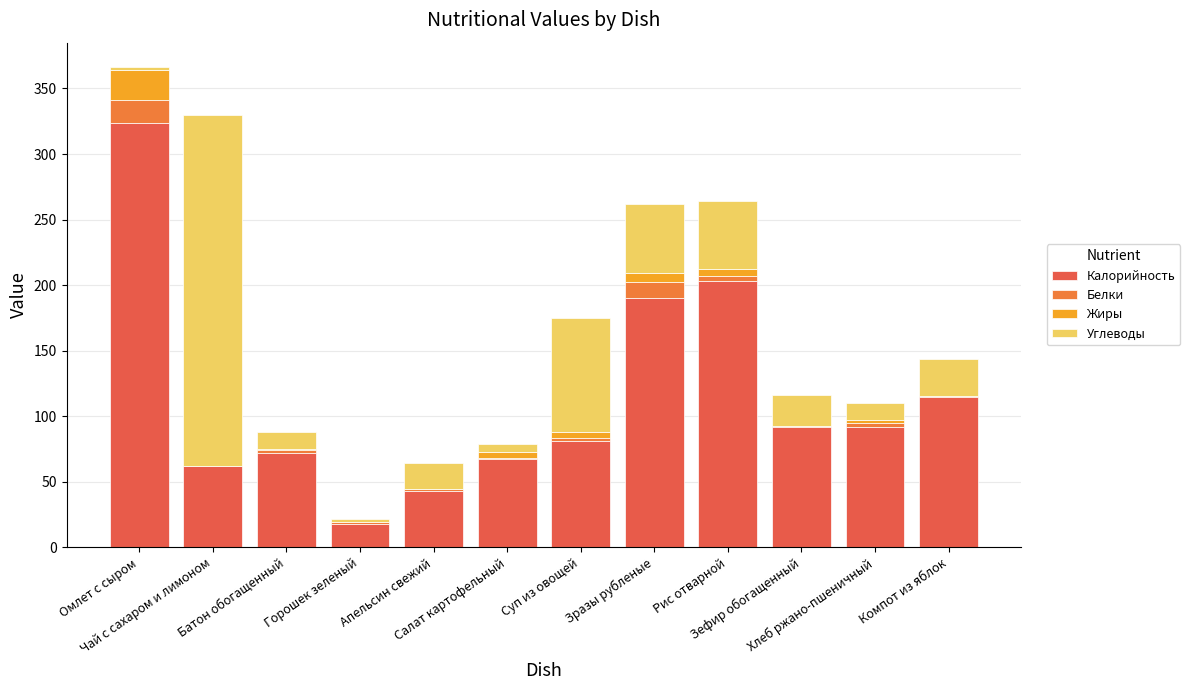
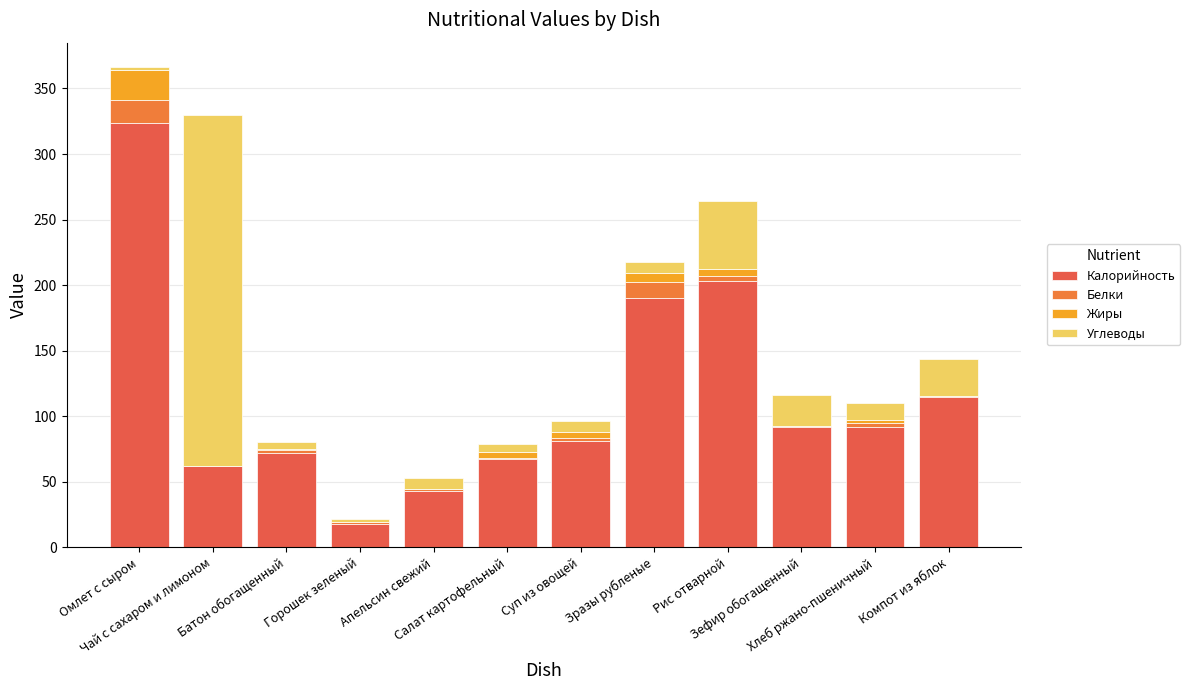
  {
    "Углеводы": {
      "Омлет с сыром": 3,
      "Чай с сахаром и лимоном": 267,
-     "Батон обогащенный": 13,
+     "Батон обогащенный": 5,
      "Горошек зеленый": 3,
-     "Апельсин свежий": 20,
+     "Апельсин свежий": 8,
      "Салат картофельный": 6,
-     "Суп из овощей": 88,
-     "Зразы рубленые": 53,
+     "Суп из овощей": 8,
+     "Зразы рубленые": 9,
      "Рис отварной": 52,
      "Зефир обогащенный": 24,
      "Хлеб ржано-пшеничный": 13,
      "Компот из яблок": 28
    }
  }
